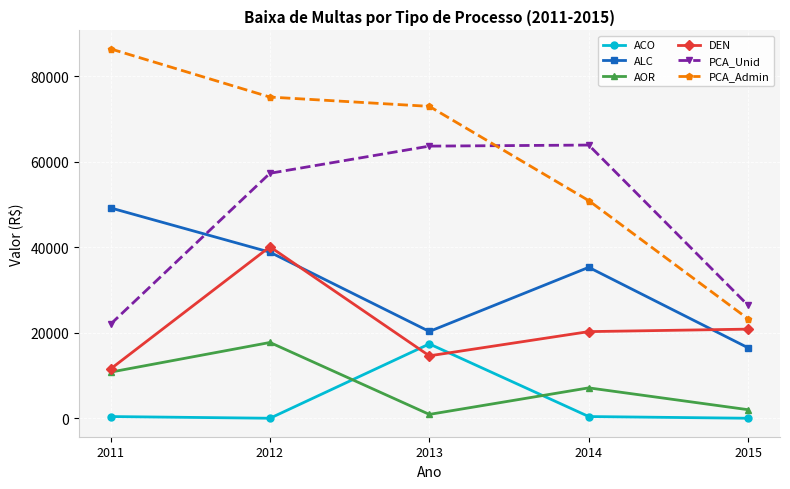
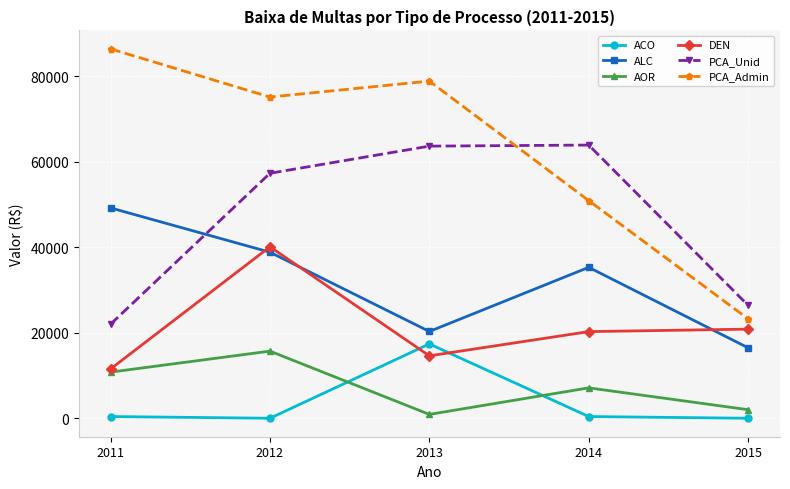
  {
    "ACO": {
      "2011": 0,
      "2012": 0,
      "2013": 17000,
      "2014": 0,
      "2015": 0
    },
    "ALC": {
      "2011": 49000,
      "2012": 39000,
      "2013": 20000,
      "2014": 35000,
      "2015": 16000
    },
    "AOR": {
      "2011": 11000,
-     "2012": 18000,
+     "2012": 16000,
      "2013": 1000,
      "2014": 7000,
      "2015": 2000
    },
    "DEN": {
      "2011": 12000,
      "2012": 40000,
      "2013": 15000,
      "2014": 20000,
      "2015": 21000
    },
    "PCA_Unid": {
      "2011": 22000,
      "2012": 57000,
      "2013": 64000,
      "2014": 64000,
      "2015": 26000
    },
    "PCA_Admin": {
      "2011": 86000,
      "2012": 75000,
-     "2013": 73000,
+     "2013": 79000,
      "2014": 51000,
      "2015": 23000
    }
  }
